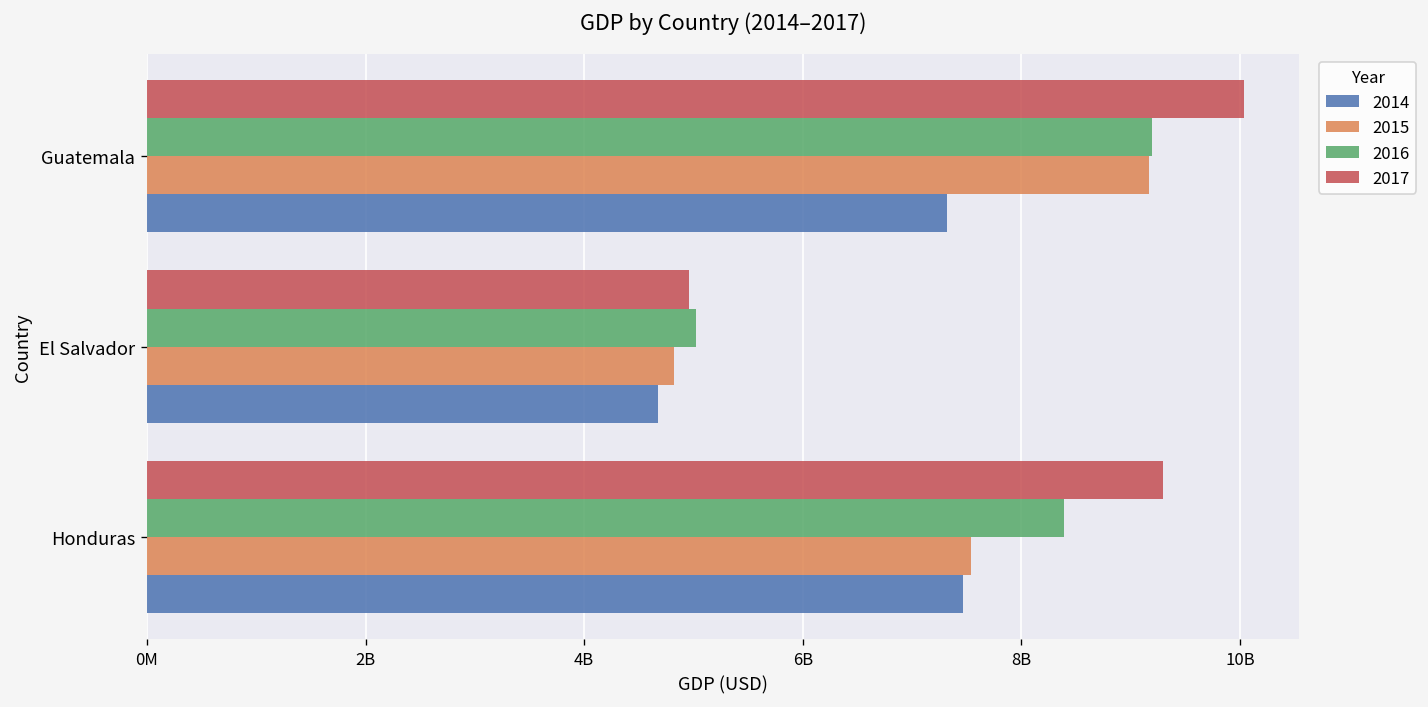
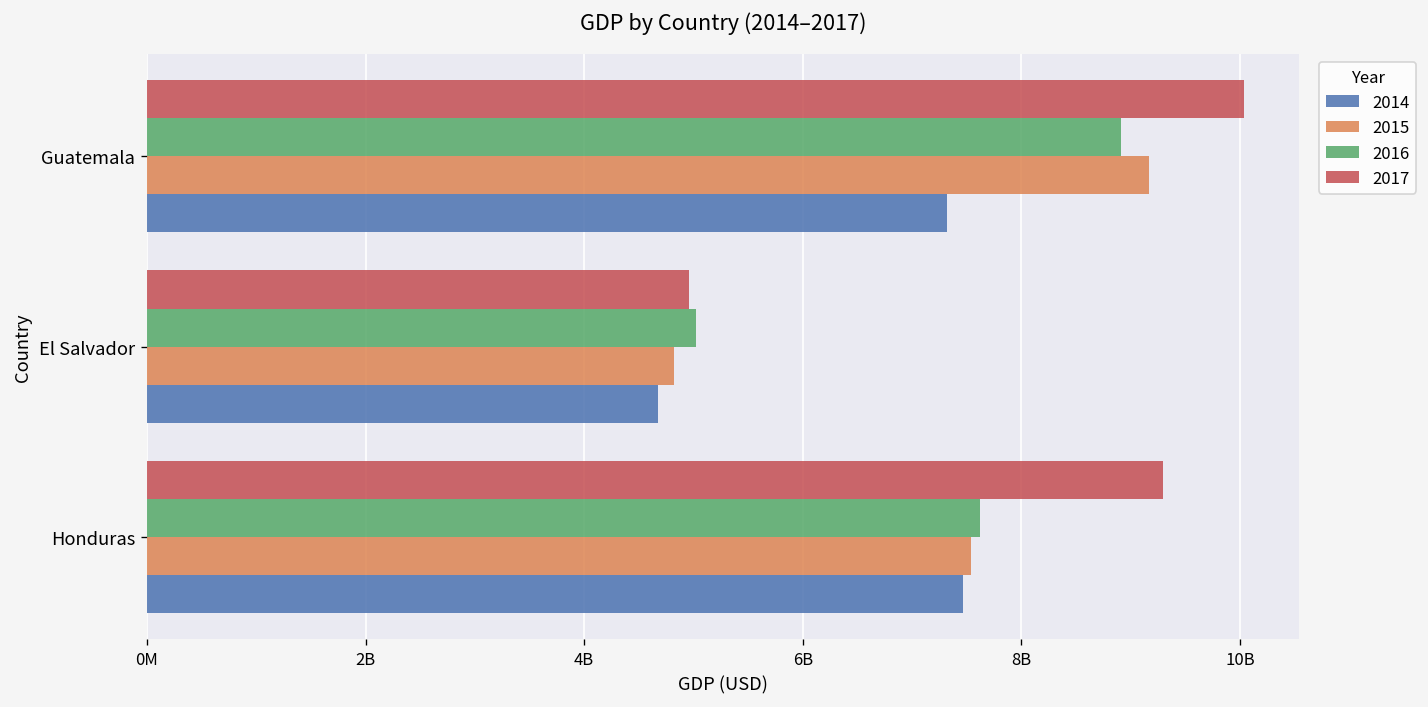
  {
    "2014": {
      "Guatemala": 7300000000,
      "El Salvador": 4700000000,
      "Honduras": 7500000000
    },
    "2016": {
-     "Guatemala": 9200000000,
+     "Guatemala": 8900000000,
      "El Salvador": 5000000000,
-     "Honduras": 8400000000
+     "Honduras": 7600000000
    }
  }
